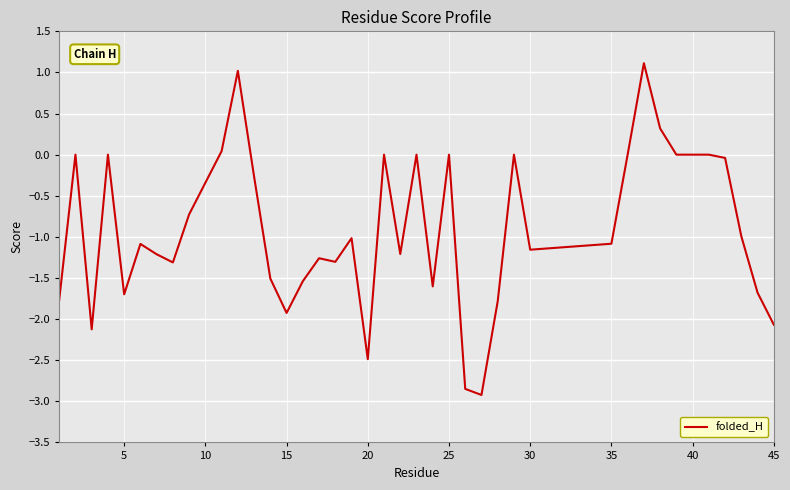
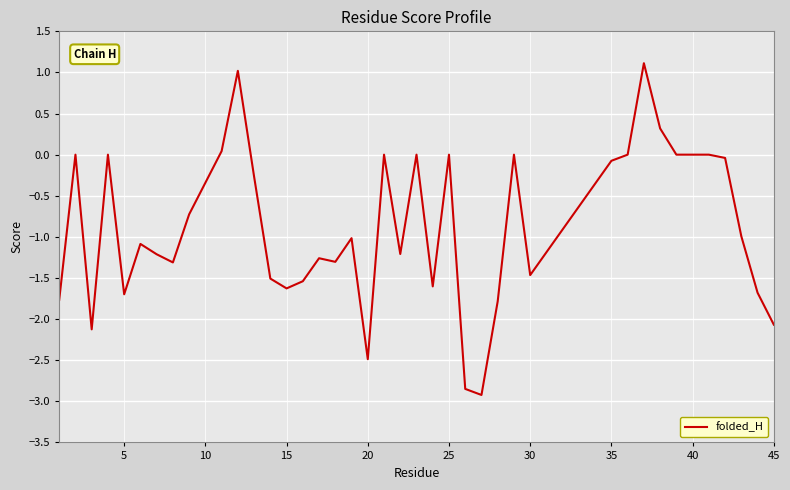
  {
    "5": -1.7,
-   "15": -1.9,
+   "15": -1.6,
    "20": -2.5,
    "25": 0.0,
-   "30": -1.2,
-   "35": -1.1,
+   "30": -1.5,
+   "35": -0.1,
    "40": 0.0,
    "45": -2.1
  }
